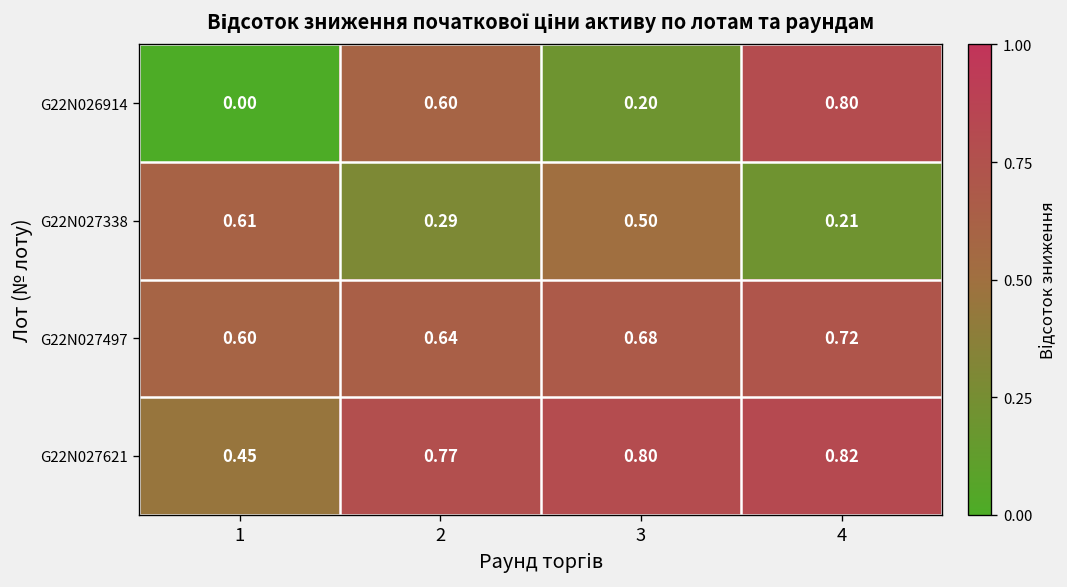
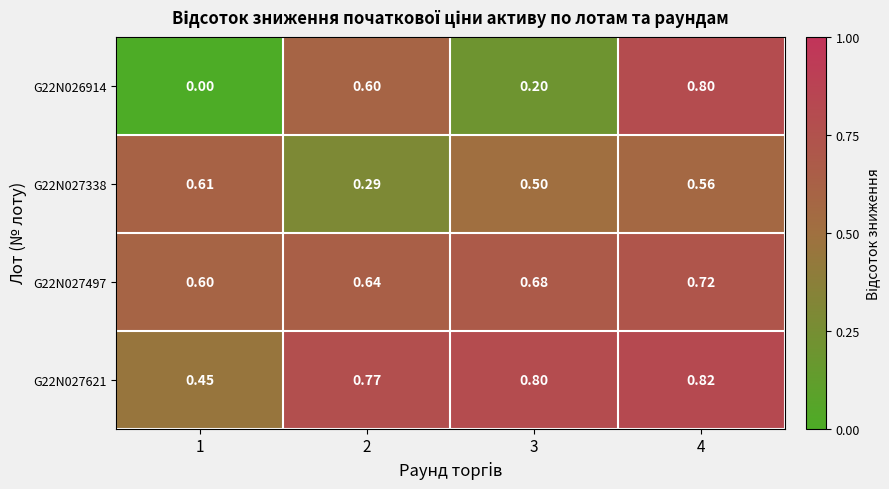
  {
    "G22N026914": {
      "1": 0.00,
      "2": 0.60,
      "3": 0.20,
      "4": 0.80
    },
    "G22N027338": {
      "1": 0.61,
      "2": 0.29,
      "3": 0.50,
-     "4": 0.21
+     "4": 0.56
    },
    "G22N027497": {
      "1": 0.60,
      "2": 0.64,
      "3": 0.68,
      "4": 0.72
    },
    "G22N027621": {
      "1": 0.45,
      "2": 0.77,
      "3": 0.80,
      "4": 0.82
    }
  }
